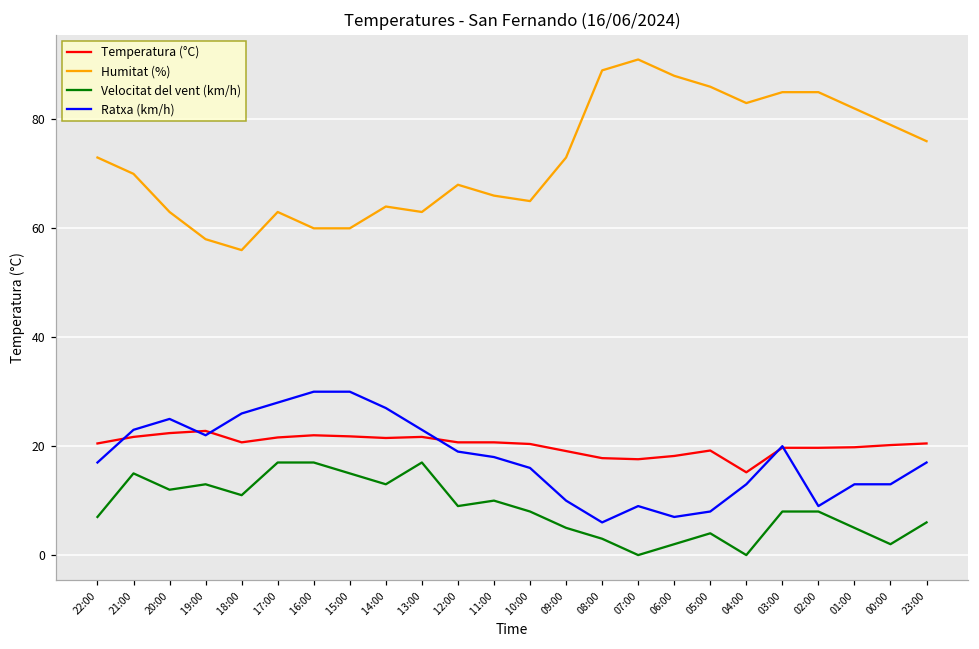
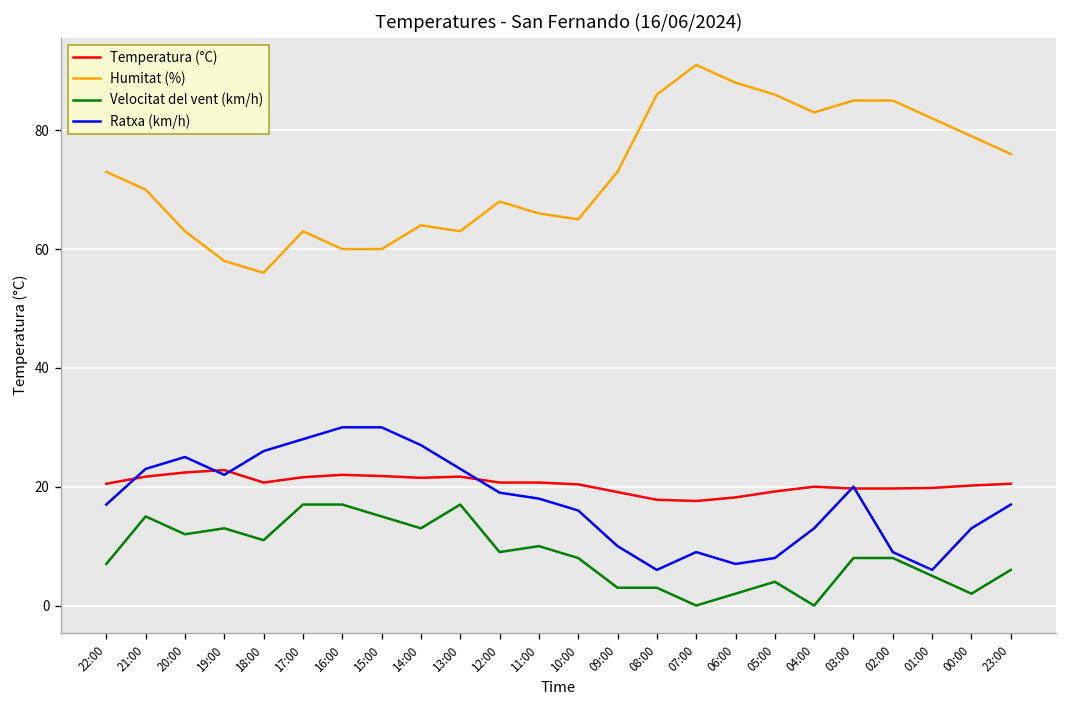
  {
    "Temperatura (°C)": {
      "22:00": 21,
      "21:00": 22,
      "20:00": 22,
      "19:00": 23,
      "18:00": 21,
      "17:00": 22,
      "16:00": 22,
      "15:00": 22,
      "14:00": 22,
      "13:00": 22,
      "12:00": 21,
      "11:00": 21,
      "10:00": 20,
      "09:00": 19,
      "08:00": 18,
      "07:00": 18,
      "06:00": 18,
      "05:00": 19,
-     "04:00": 15,
+     "04:00": 20,
      "02:00": 20,
      "01:00": 20,
      "00:00": 20,
      "23:00": 21
    },
    "Humitat (%)": {
      "22:00": 73,
      "21:00": 70,
      "20:00": 63,
      "19:00": 58,
      "18:00": 56,
      "17:00": 63,
      "16:00": 60,
      "15:00": 60,
      "14:00": 64,
      "13:00": 63,
      "12:00": 68,
      "11:00": 66,
      "10:00": 65,
      "09:00": 73,
-     "08:00": 89,
+     "08:00": 86,
      "07:00": 91,
      "06:00": 88,
      "05:00": 86,
      "04:00": 83,
      "03:00": 85,
      "02:00": 85,
      "01:00": 82,
      "00:00": 79,
      "23:00": 76
    },
    "Velocitat del vent (km/h)": {
      "22:00": 7,
      "21:00": 15,
      "20:00": 12,
      "19:00": 13,
      "18:00": 11,
      "17:00": 17,
      "16:00": 17,
      "15:00": 15,
      "14:00": 13,
      "13:00": 17,
      "12:00": 9,
      "11:00": 10,
      "10:00": 8,
-     "09:00": 5,
+     "09:00": 3,
      "08:00": 3,
      "07:00": 0,
      "06:00": 2,
      "05:00": 4,
      "04:00": 0,
      "03:00": 8,
      "02:00": 8,
      "01:00": 5,
      "00:00": 2,
      "23:00": 6
    },
    "Ratxa (km/h)": {
      "22:00": 17,
      "21:00": 23,
      "20:00": 25,
      "19:00": 22,
      "18:00": 26,
      "17:00": 28,
      "16:00": 30,
      "15:00": 30,
      "14:00": 27,
      "13:00": 23,
      "12:00": 19,
      "11:00": 18,
      "10:00": 16,
      "09:00": 10,
      "08:00": 6,
      "07:00": 9,
      "06:00": 7,
      "05:00": 8,
      "04:00": 13,
      "02:00": 9,
-     "01:00": 13,
+     "01:00": 6,
      "00:00": 13,
      "23:00": 17
    }
  }
